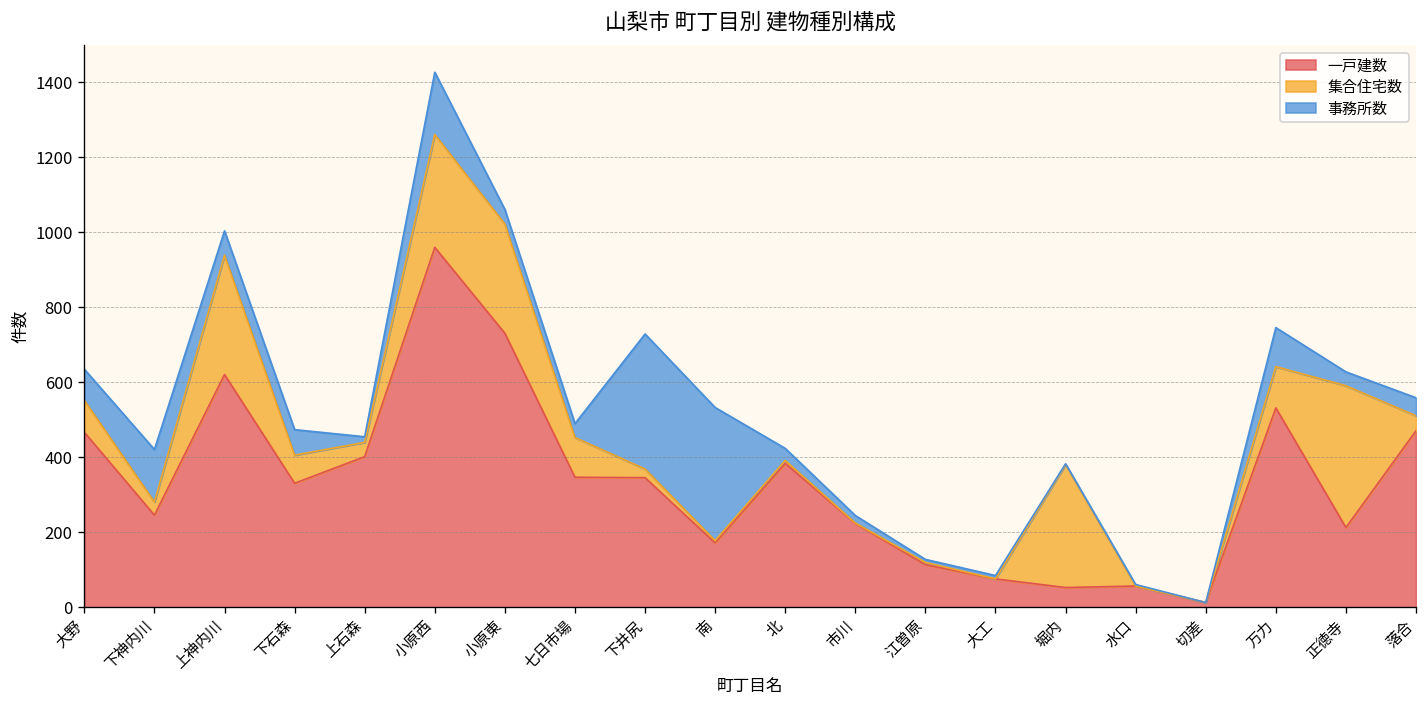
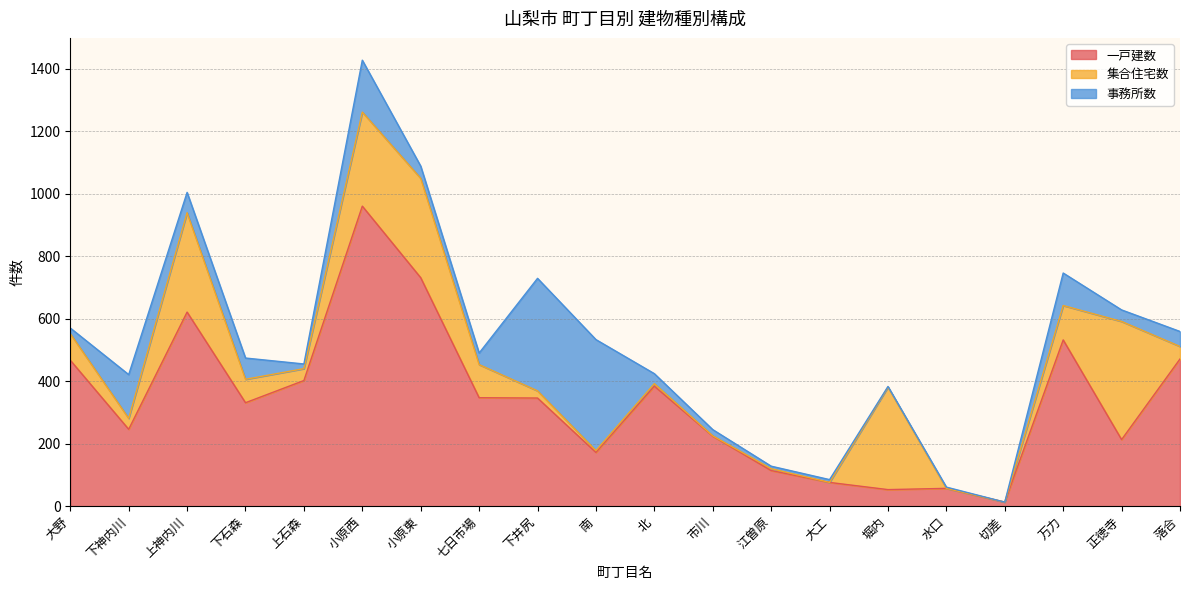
  {
    "一戸建数": {
      "大野": 470,
      "下神内川": 250,
      "上神内川": 620,
      "下石森": 330,
      "上石森": 400,
      "小原西": 960,
      "小原東": 730,
      "七日市場": 350,
      "下井尻": 350,
      "堀内": 50,
      "万力": 530,
      "正徳寺": 210,
      "落合": 470
    },
    "集合住宅数": {
      "大野": 90,
      "下神内川": 40,
      "上神内川": 320,
      "下石森": 80,
      "上石森": 40,
      "小原西": 300,
-     "小原東": 290,
+     "小原東": 320,
      "七日市場": 110,
      "下井尻": 20,
      "万力": 110,
      "正徳寺": 380,
      "落合": 40
    },
    "事務所数": {
-     "大野": 80,
+     "大野": 20,
      "下神内川": 140,
      "上神内川": 70,
      "下石森": 70,
      "上石森": 20,
      "小原西": 170,
      "小原東": 40,
      "七日市場": 40,
      "下井尻": 360,
      "南": 360,
      "北": 30,
      "市川": 20,
      "大工": 10,
      "万力": 100,
      "正徳寺": 40,
      "落合": 50
    }
  }
